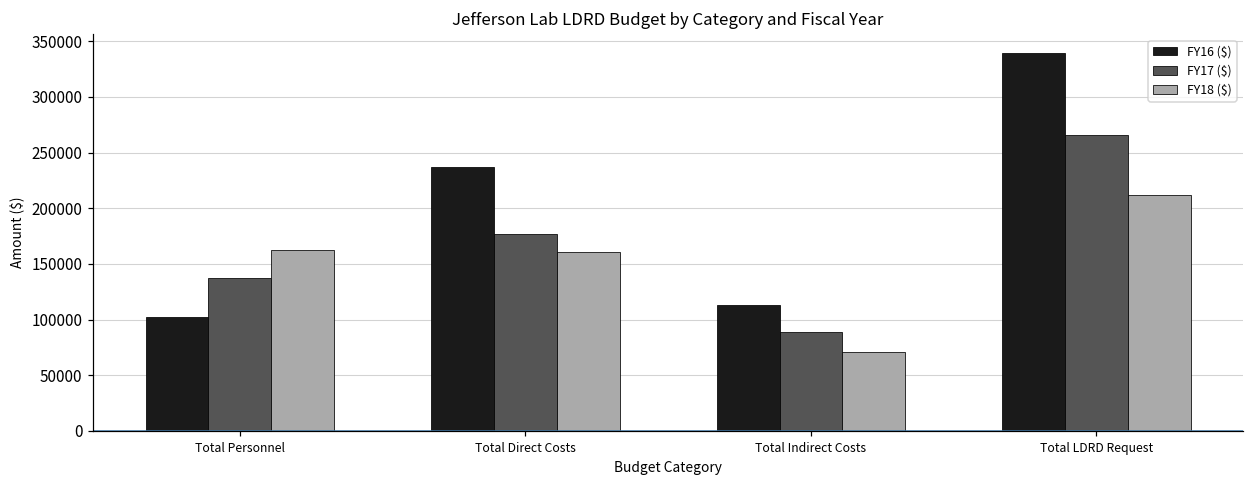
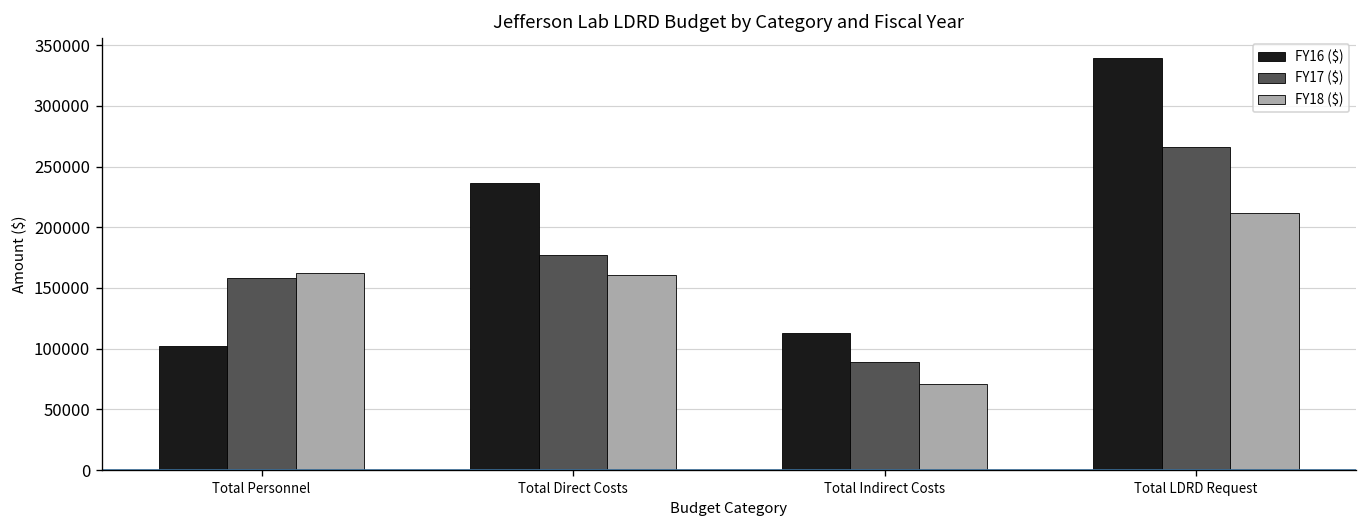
  {
    "FY16 ($)": {
      "Total Personnel": 103000,
      "Total Direct Costs": 237000,
      "Total Indirect Costs": 113000,
      "Total LDRD Request": 339000
    },
    "FY17 ($)": {
-     "Total Personnel": 137000,
+     "Total Personnel": 158000,
      "Total Direct Costs": 177000,
      "Total Indirect Costs": 89000,
      "Total LDRD Request": 266000
    },
    "FY18 ($)": {
      "Total Personnel": 163000,
      "Total Direct Costs": 161000,
      "Total Indirect Costs": 71000,
      "Total LDRD Request": 212000
    }
  }
